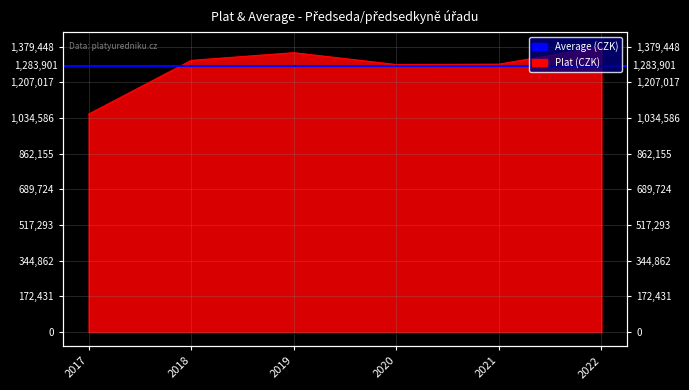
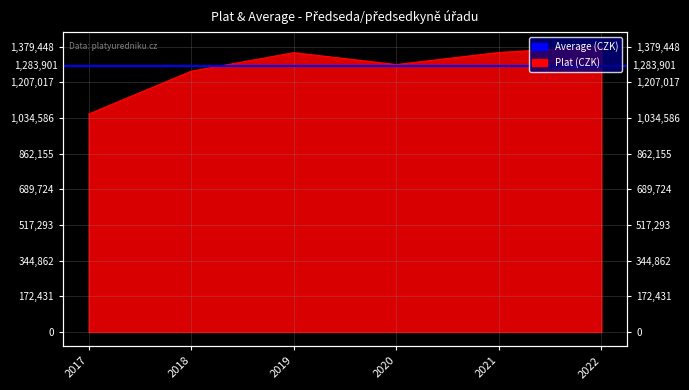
  {
    "2017": "1,050,000",
-   "2018": "1,310,000",
+   "2018": "1,260,000",
    "2019": "1,350,000",
    "2020": "1,290,000",
-   "2021": "1,290,000"
+   "2021": "1,350,000"
  }
